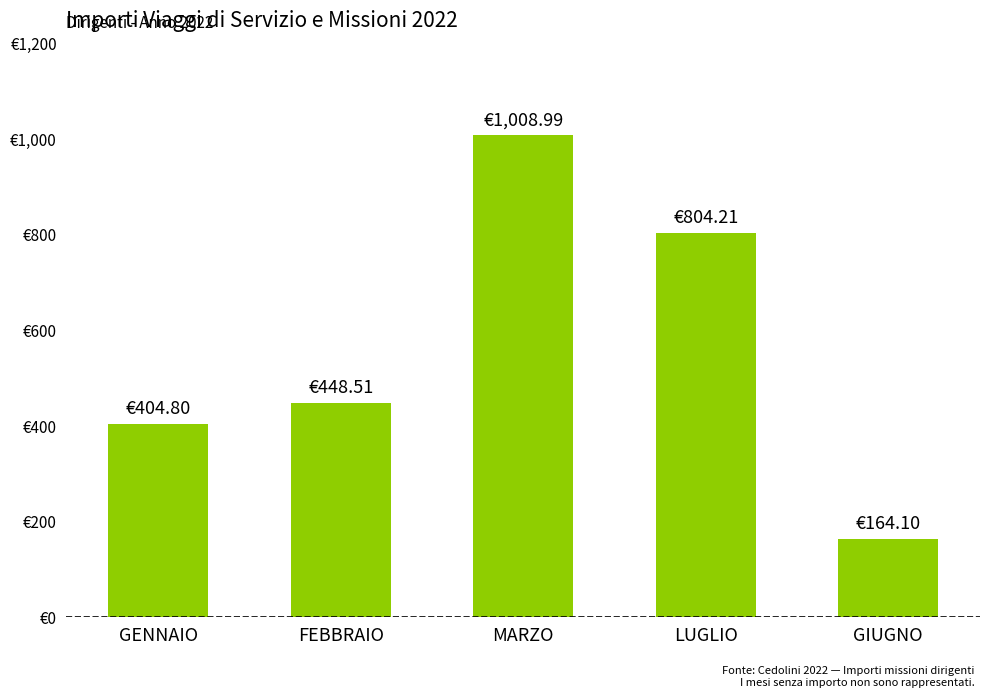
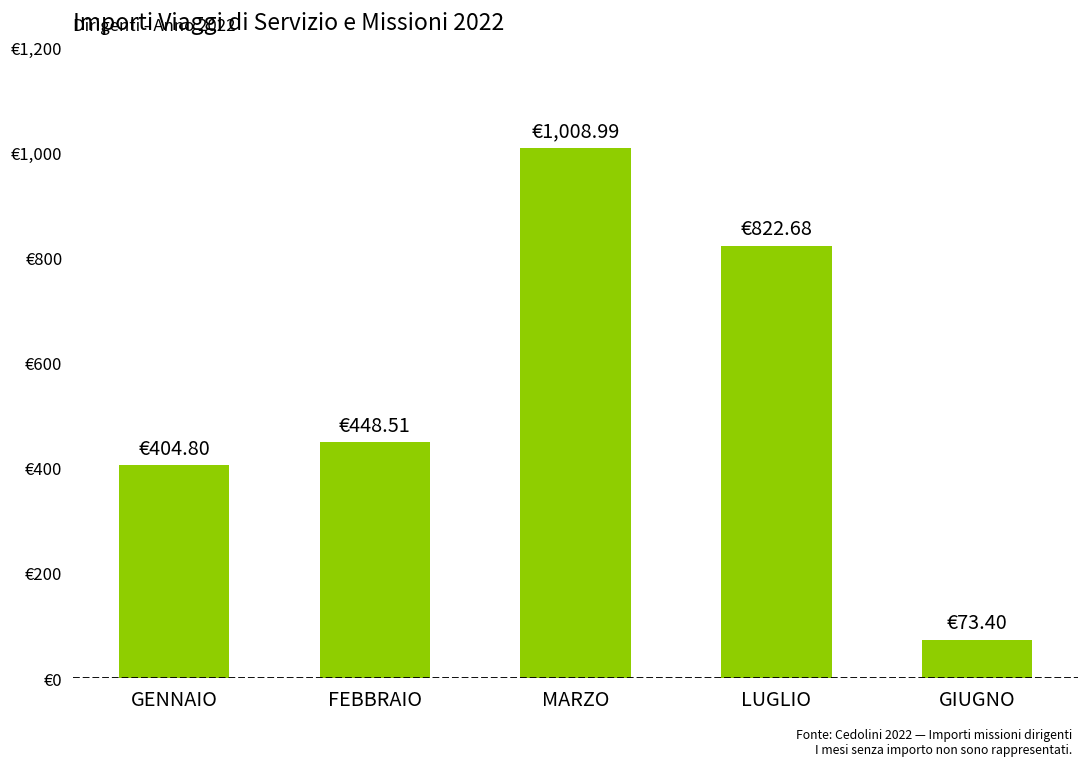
  {
    "GENNAIO": "€404.80",
    "FEBBRAIO": "€448.51",
    "MARZO": "€1,008.99",
-   "LUGLIO": "€804.21",
-   "GIUGNO": "€164.10"
+   "LUGLIO": "€822.68",
+   "GIUGNO": "€73.40"
  }
